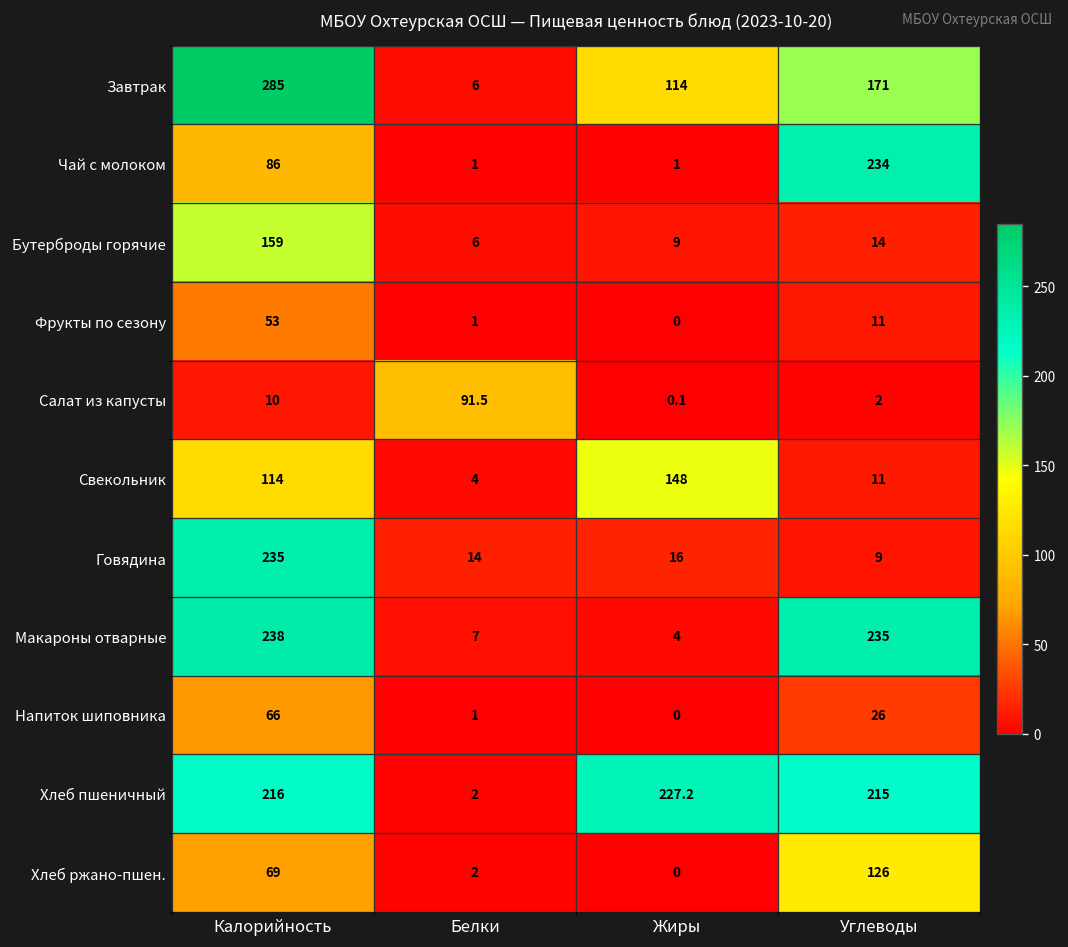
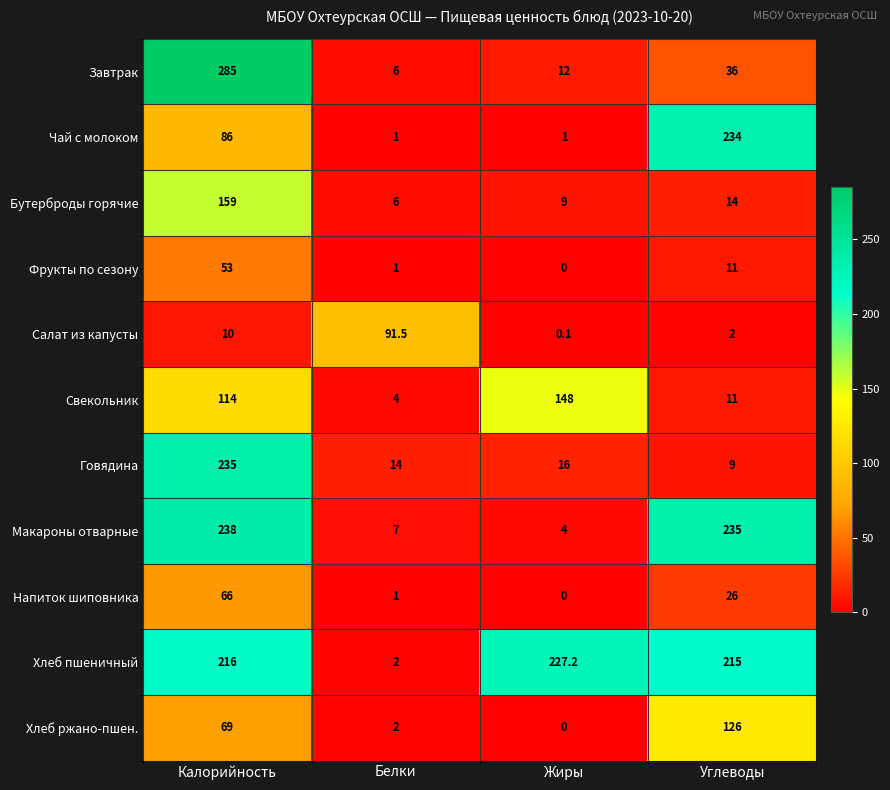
  {
    "Завтрак": {
      "Калорийность": 285,
      "Белки": 6,
-     "Жиры": 114,
-     "Углеводы": 171
+     "Жиры": 12,
+     "Углеводы": 36
    },
    "Чай с молоком": {
      "Калорийность": 86,
      "Белки": 1,
      "Жиры": 1,
      "Углеводы": 234
    },
    "Бутерброды горячие": {
      "Калорийность": 159,
      "Белки": 6,
      "Жиры": 9,
      "Углеводы": 14
    },
    "Фрукты по сезону": {
      "Калорийность": 53,
      "Белки": 1,
      "Жиры": 0,
      "Углеводы": 11
    },
    "Салат из капусты": {
      "Калорийность": 10,
      "Белки": 91.5,
      "Жиры": 0.1,
      "Углеводы": 2
    },
    "Свекольник": {
      "Калорийность": 114,
      "Белки": 4,
      "Жиры": 148,
      "Углеводы": 11
    },
    "Говядина": {
      "Калорийность": 235,
      "Белки": 14,
      "Жиры": 16,
      "Углеводы": 9
    },
    "Макароны отварные": {
      "Калорийность": 238,
      "Белки": 7,
      "Жиры": 4,
      "Углеводы": 235
    },
    "Напиток шиповника": {
      "Калорийность": 66,
      "Белки": 1,
      "Жиры": 0,
      "Углеводы": 26
    },
    "Хлеб пшеничный": {
      "Калорийность": 216,
      "Белки": 2,
      "Жиры": 227.2,
      "Углеводы": 215
    },
    "Хлеб ржано-пшен.": {
      "Калорийность": 69,
      "Белки": 2,
      "Жиры": 0,
      "Углеводы": 126
    }
  }
